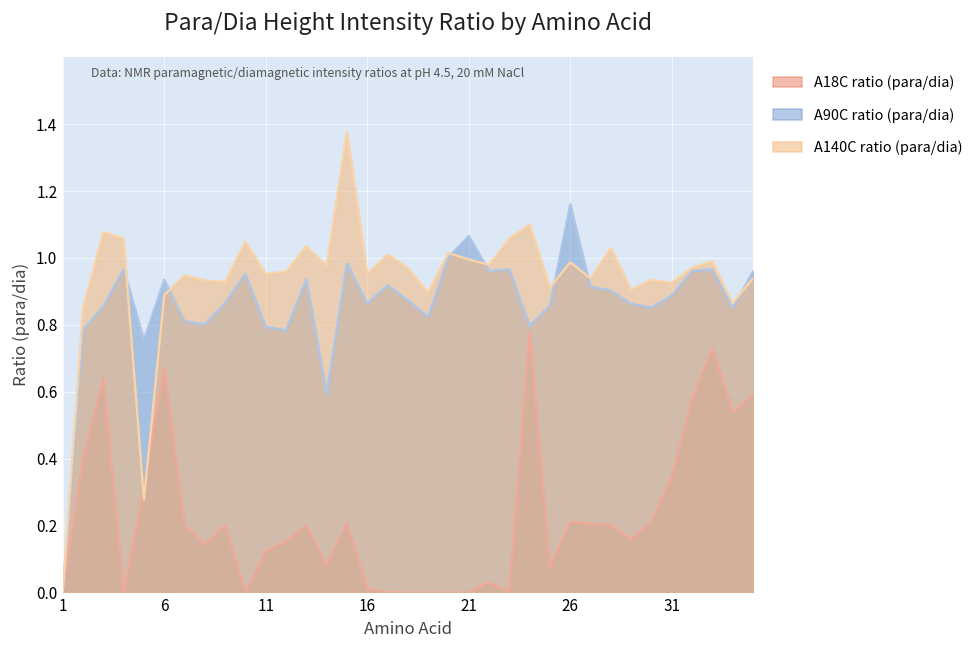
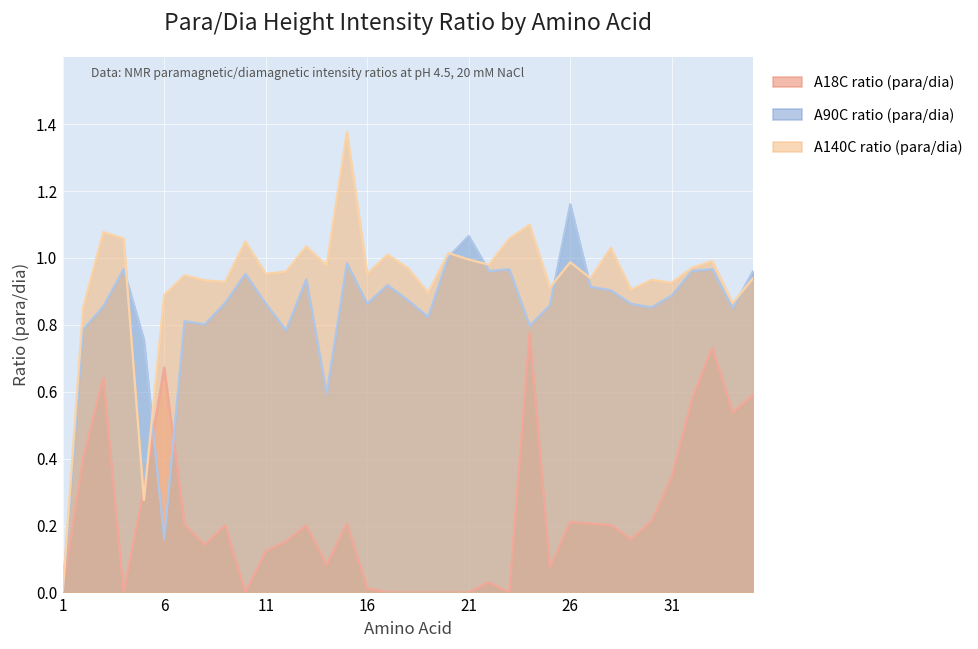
  {
    "A90C ratio (para/dia)": {
-     "6": 0.93,
-     "11": 0.79,
+     "6": 0.16,
+     "11": 0.86,
      "16": 0.86,
      "21": 1.07,
      "26": 1.16,
      "31": 0.89
    }
  }
